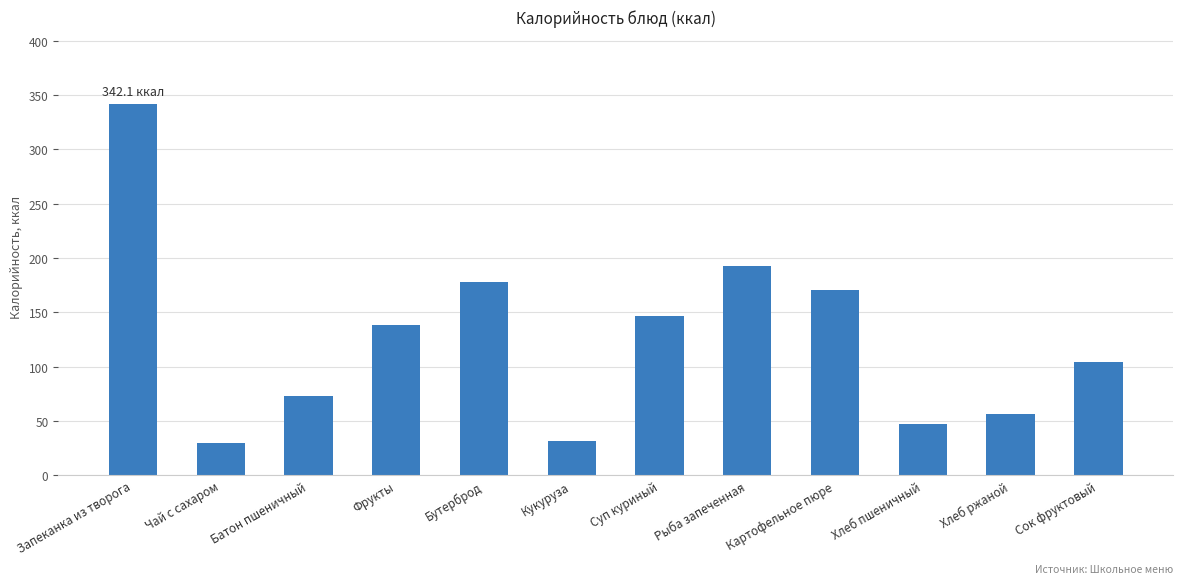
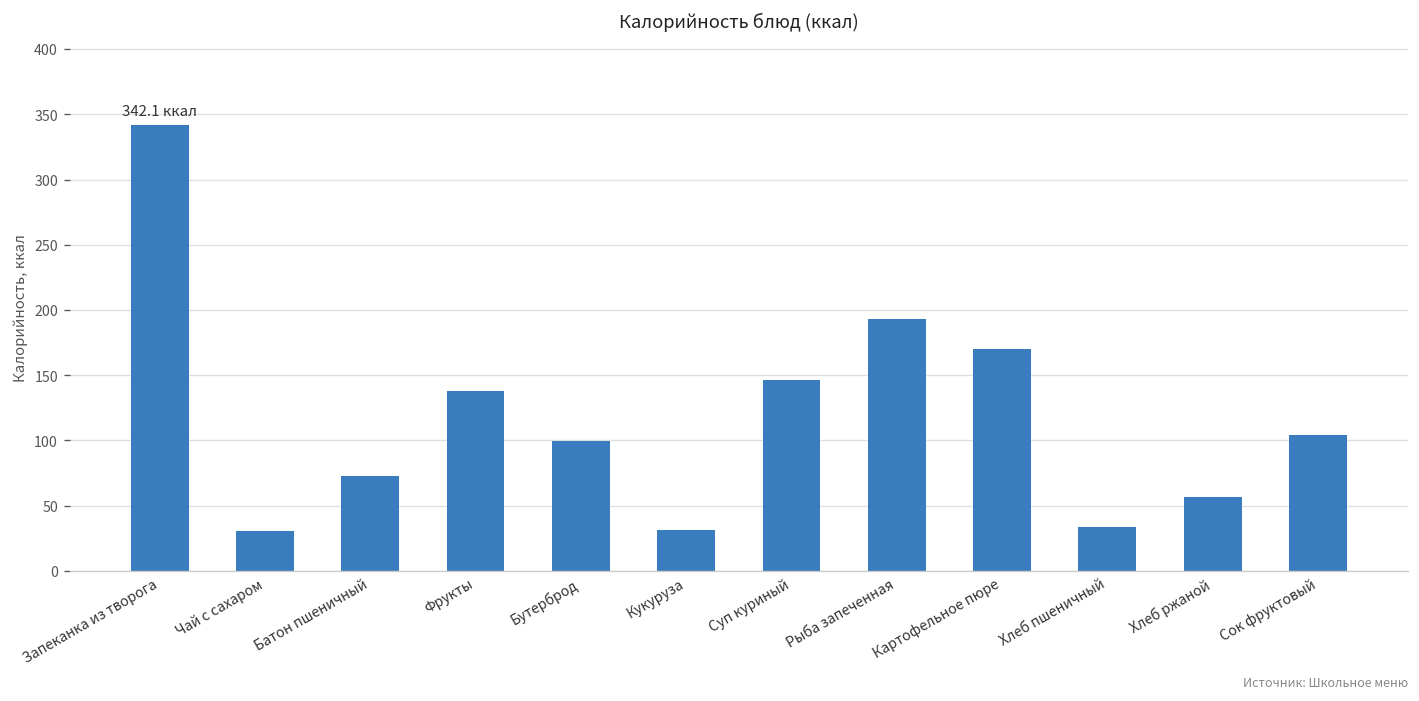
  {
    "Чай с сахаром": 30,
    "Батон пшеничный": 73,
    "Фрукты": 138,
-   "Бутерброд": 178,
+   "Бутерброд": 100,
    "Кукуруза": 31,
    "Суп куриный": 146,
    "Рыба запеченная": 193,
    "Картофельное пюре": 170,
-   "Хлеб пшеничный": 47,
+   "Хлеб пшеничный": 34,
    "Хлеб ржаной": 56,
    "Сок фруктовый": 104
  }
